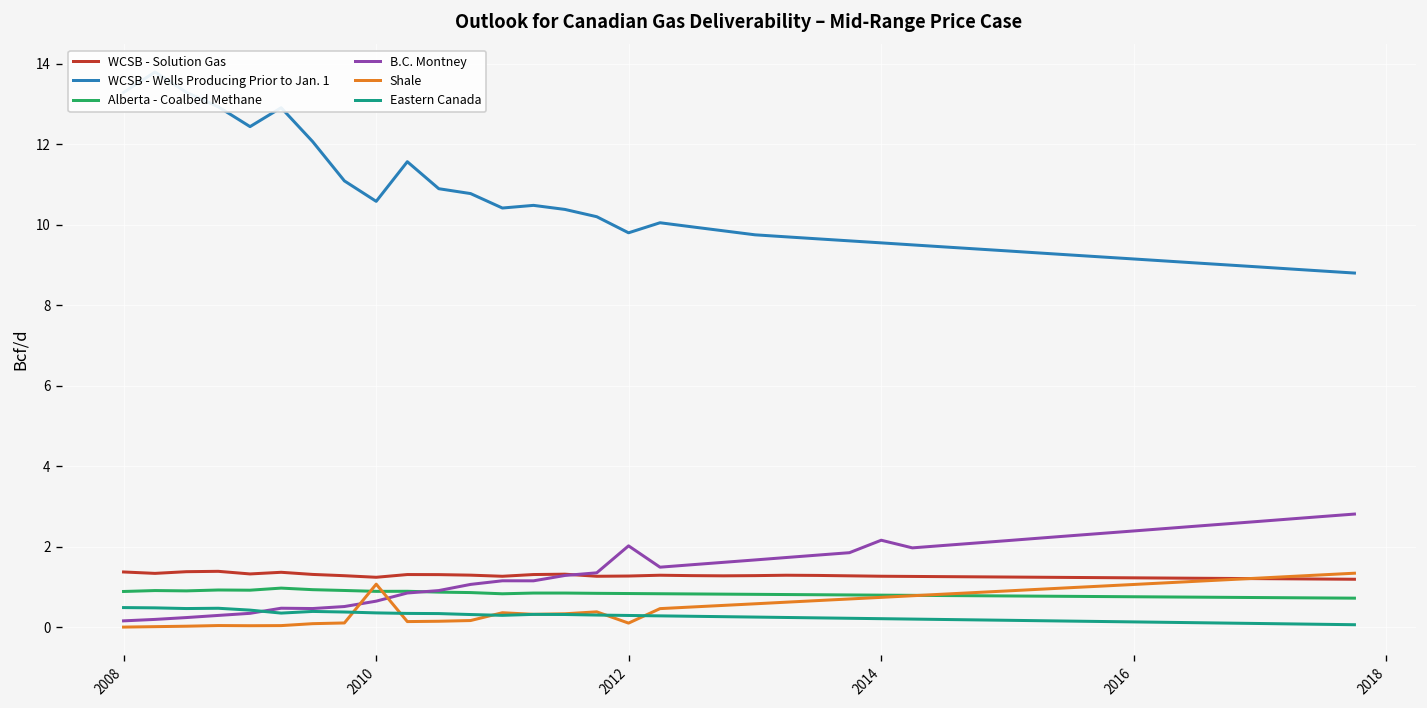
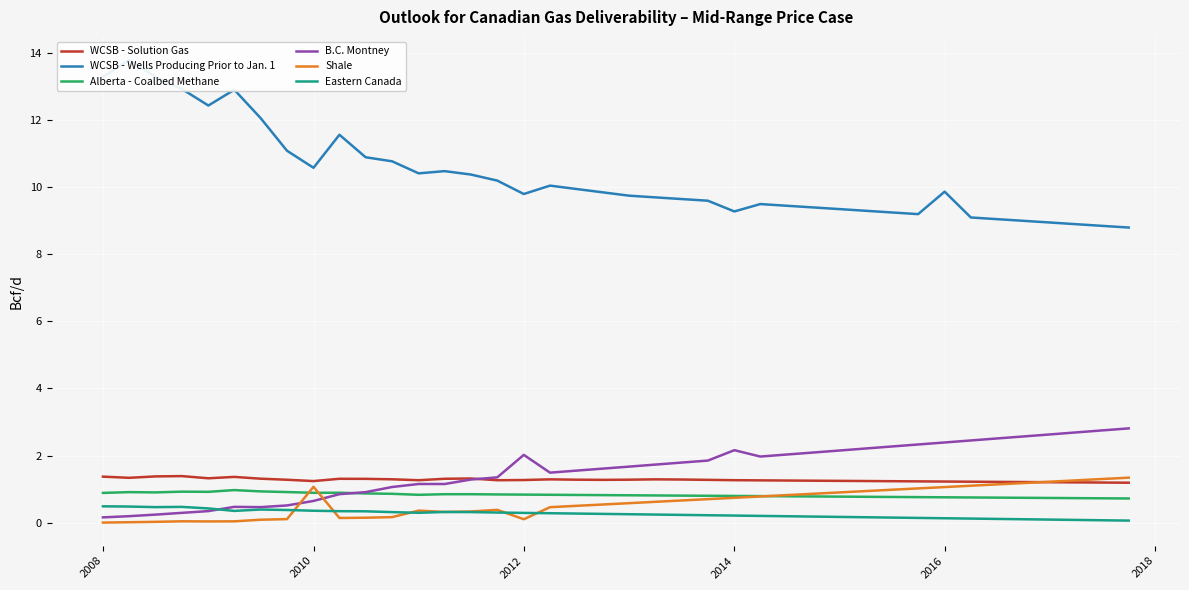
  {
    "WCSB - Solution Gas": {
      "2008": 1.4,
      "2010": 1.2,
      "2012": 1.3,
      "2014": 1.3,
      "2016": 1.2
    },
    "WCSB - Wells Producing Prior to Jan. 1": {
      "2010": 10.6,
      "2012": 9.8,
-     "2014": 9.6,
-     "2016": 9.2
+     "2014": 9.3,
+     "2016": 9.9
    },
    "B.C. Montney": {
      "2008": 0.2,
      "2010": 0.6,
      "2012": 2.0,
      "2014": 2.2,
      "2016": 2.4
    },
    "Shale": {
      "2008": 0.0,
      "2010": 1.1,
      "2012": 0.1,
      "2016": 1.1
    }
  }
